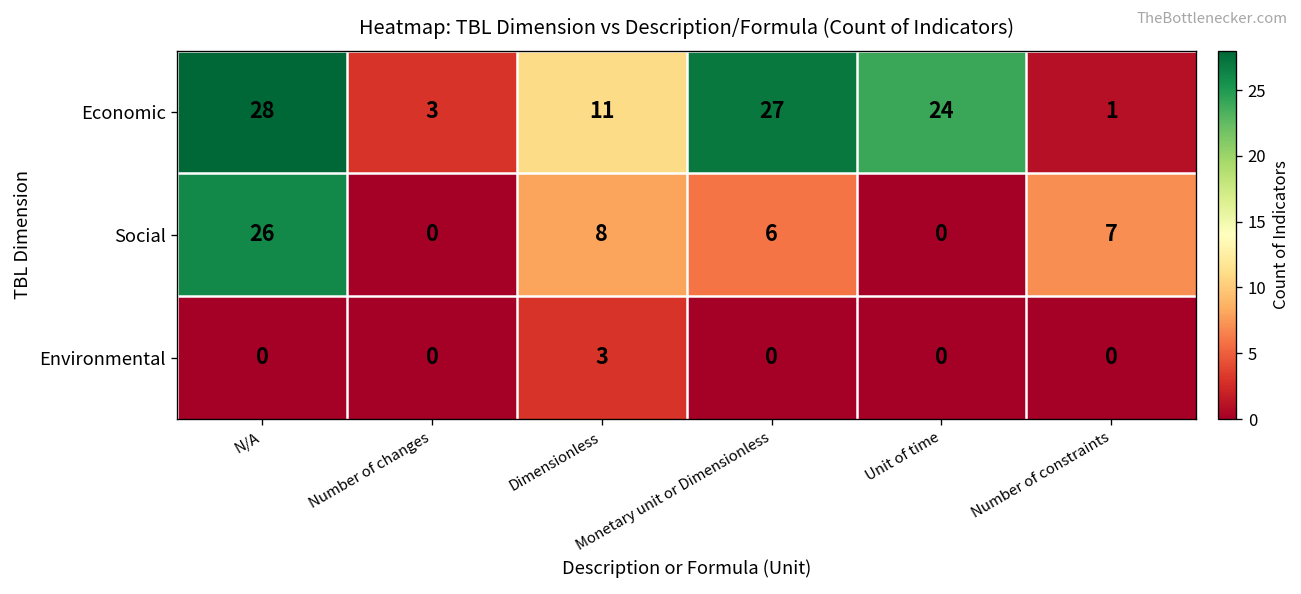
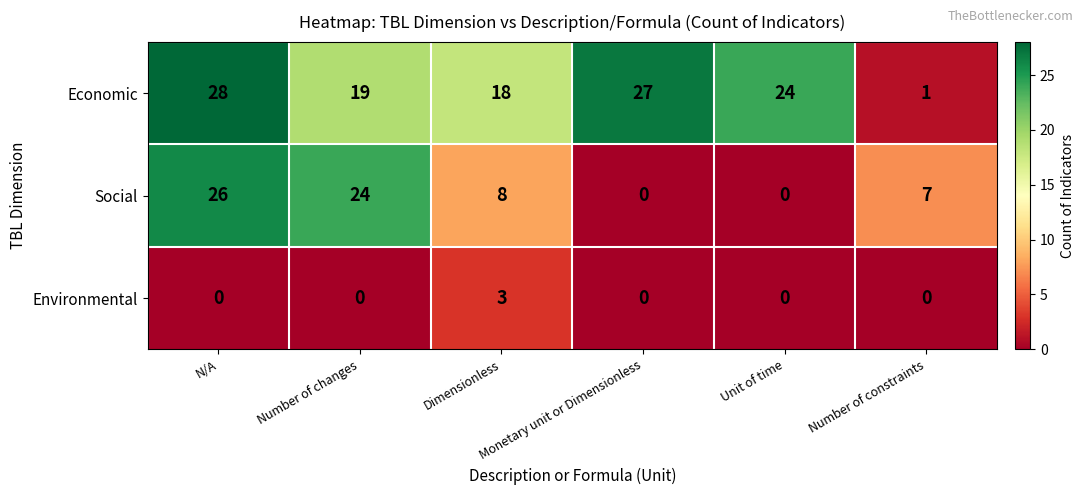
  {
    "Economic": {
      "N/A": 28,
-     "Number of changes": 3,
-     "Dimensionless": 11,
+     "Number of changes": 19,
+     "Dimensionless": 18,
      "Monetary unit or Dimensionless": 27,
      "Unit of time": 24,
      "Number of constraints": 1
    },
    "Social": {
      "N/A": 26,
-     "Number of changes": 0,
+     "Number of changes": 24,
      "Dimensionless": 8,
-     "Monetary unit or Dimensionless": 6,
+     "Monetary unit or Dimensionless": 0,
      "Unit of time": 0,
      "Number of constraints": 7
    },
    "Environmental": {
      "N/A": 0,
      "Number of changes": 0,
      "Dimensionless": 3,
      "Monetary unit or Dimensionless": 0,
      "Unit of time": 0,
      "Number of constraints": 0
    }
  }
